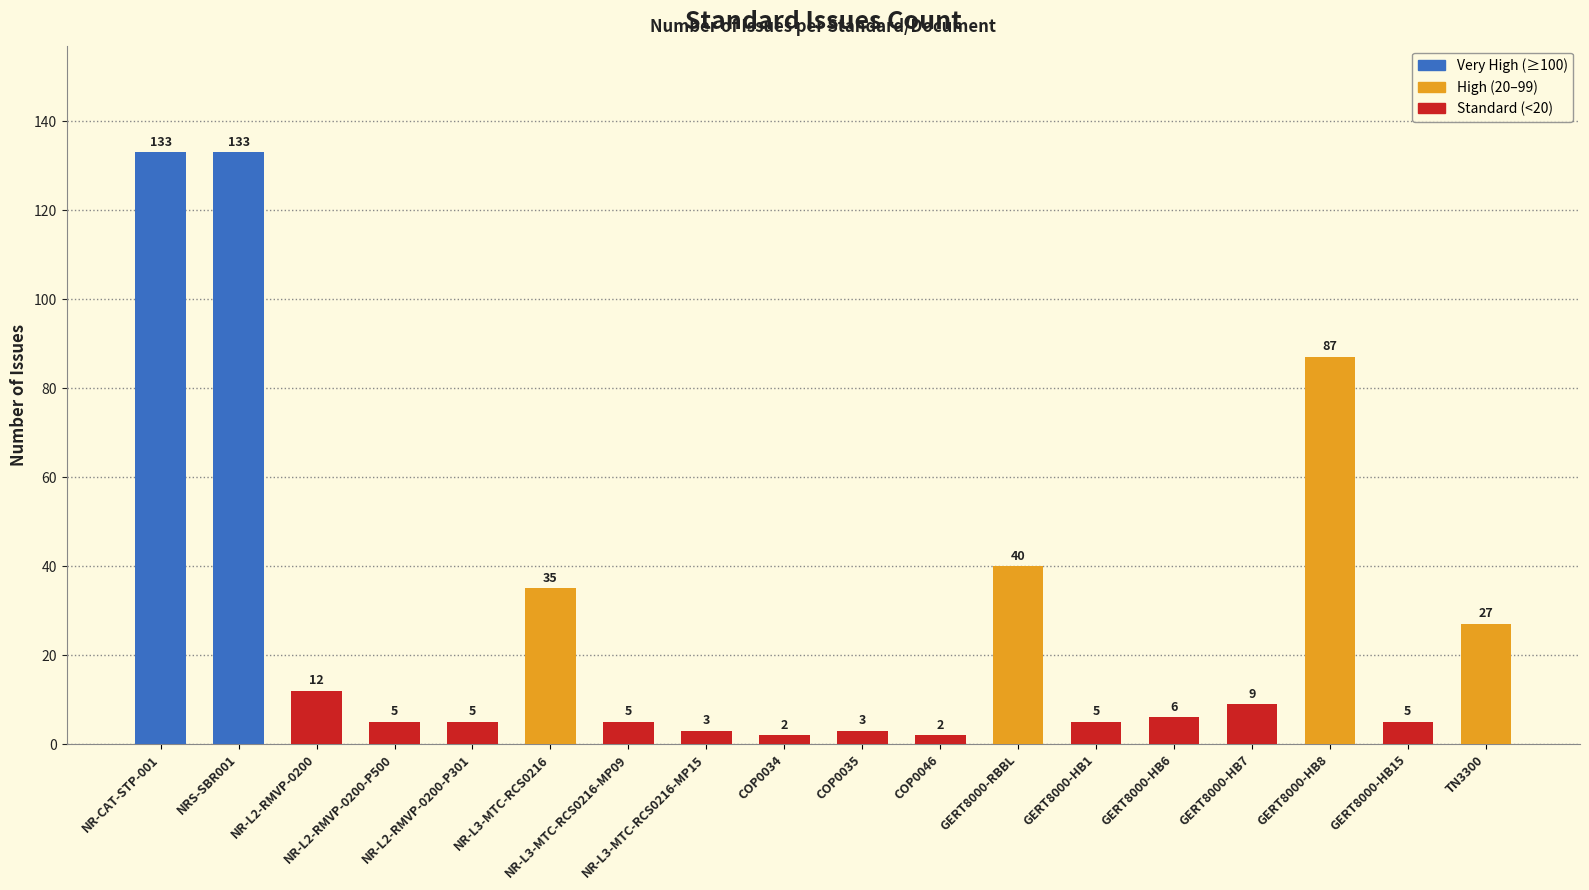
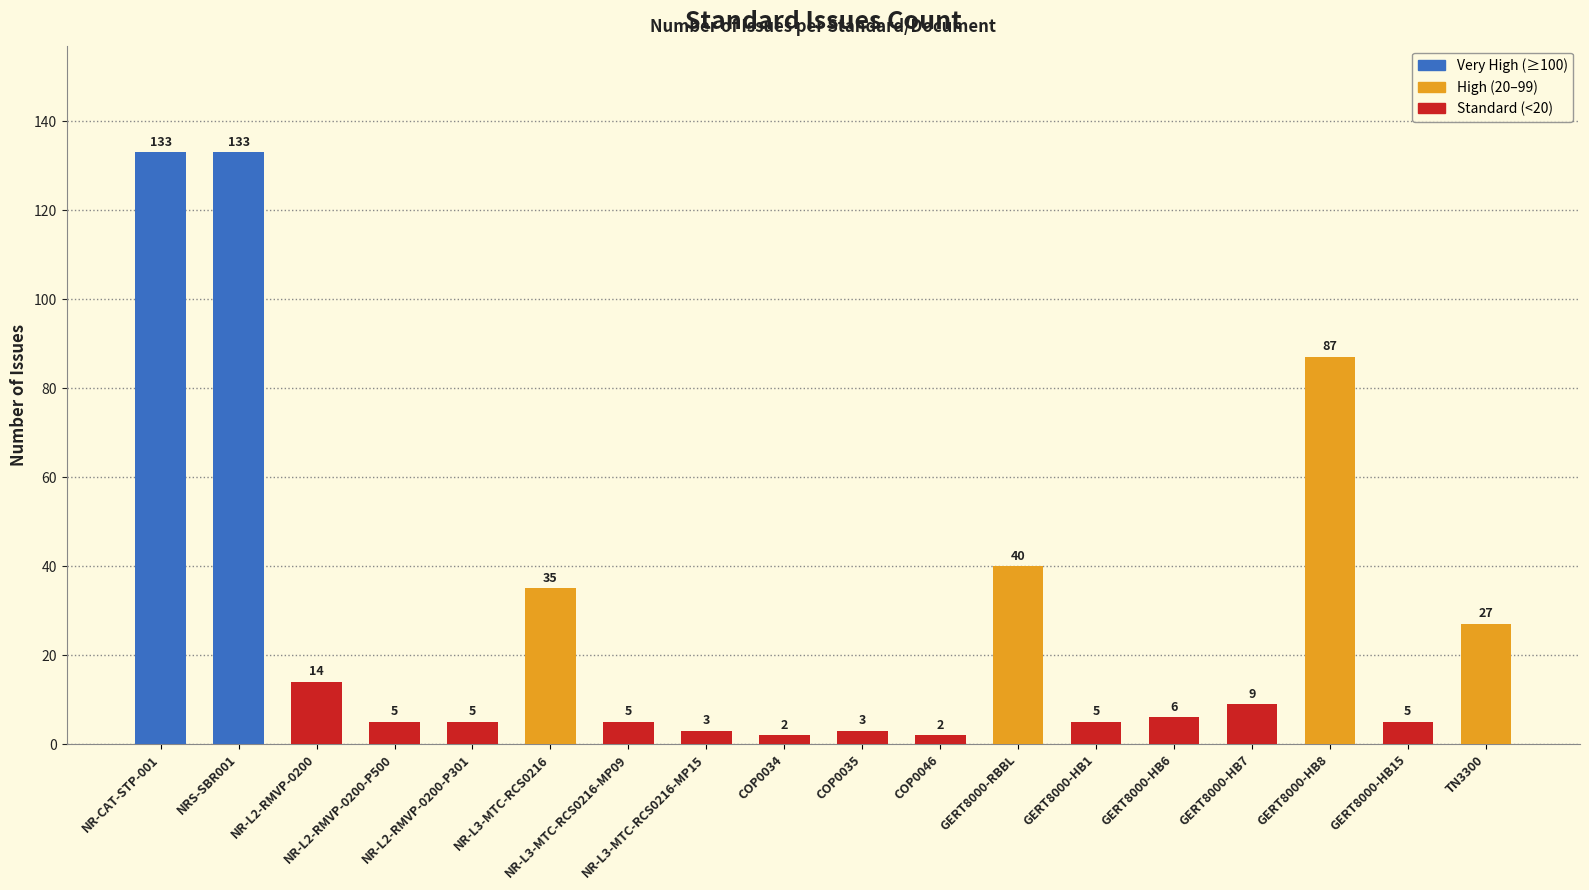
  {
    "NR-CAT-STP-001": 133,
    "NRS-SBR001": 133,
-   "NR-L2-RMVP-0200": 12,
+   "NR-L2-RMVP-0200": 14,
    "NR-L2-RMVP-0200-P500": 5,
    "NR-L2-RMVP-0200-P301": 5,
    "NR-L3-MTC-RCS0216": 35,
    "NR-L3-MTC-RCS0216-MP09": 5,
    "NR-L3-MTC-RCS0216-MP15": 3,
    "COP0034": 2,
    "COP0035": 3,
    "COP0046": 2,
    "GERT8000-RBBL": 40,
    "GERT8000-HB1": 5,
    "GERT8000-HB6": 6,
    "GERT8000-HB7": 9,
    "GERT8000-HB8": 87,
    "GERT8000-HB15": 5,
    "TN3300": 27
  }
